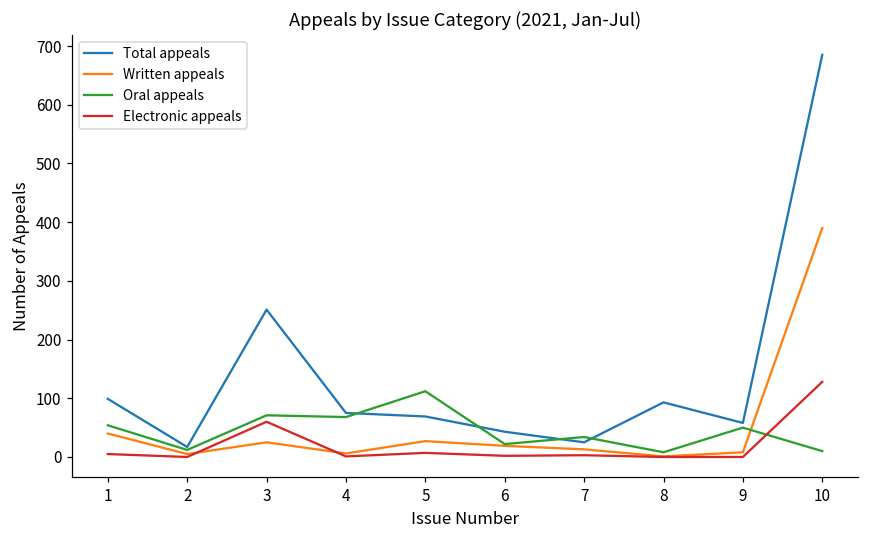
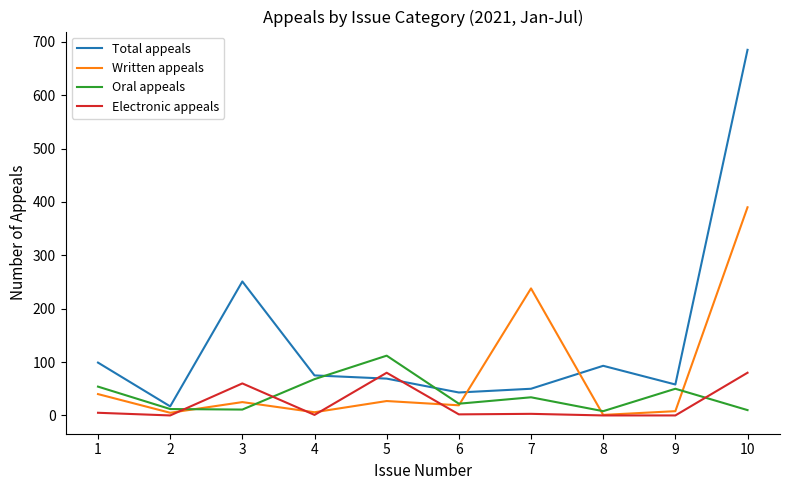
  {
    "Total appeals": {
      "1": 100,
      "2": 20,
      "3": 250,
      "4": 80,
      "5": 70,
      "6": 40,
-     "7": 30,
+     "7": 50,
      "8": 90,
      "9": 60,
      "10": 690
    },
    "Written appeals": {
      "1": 40,
      "2": 10,
      "3": 30,
      "4": 10,
      "5": 30,
-     "7": 10,
+     "7": 240,
      "9": 10,
      "10": 390
    },
    "Oral appeals": {
      "1": 50,
      "2": 10,
-     "3": 70,
+     "3": 10,
      "4": 70,
      "5": 110,
      "7": 30,
      "8": 10,
      "9": 50,
      "10": 10
    },
    "Electronic appeals": {
      "1": 10,
      "2": 0,
      "3": 60,
      "4": 0,
-     "5": 10,
+     "5": 80,
      "6": 0,
      "7": 0,
      "9": 0,
-     "10": 130
+     "10": 80
    }
  }
